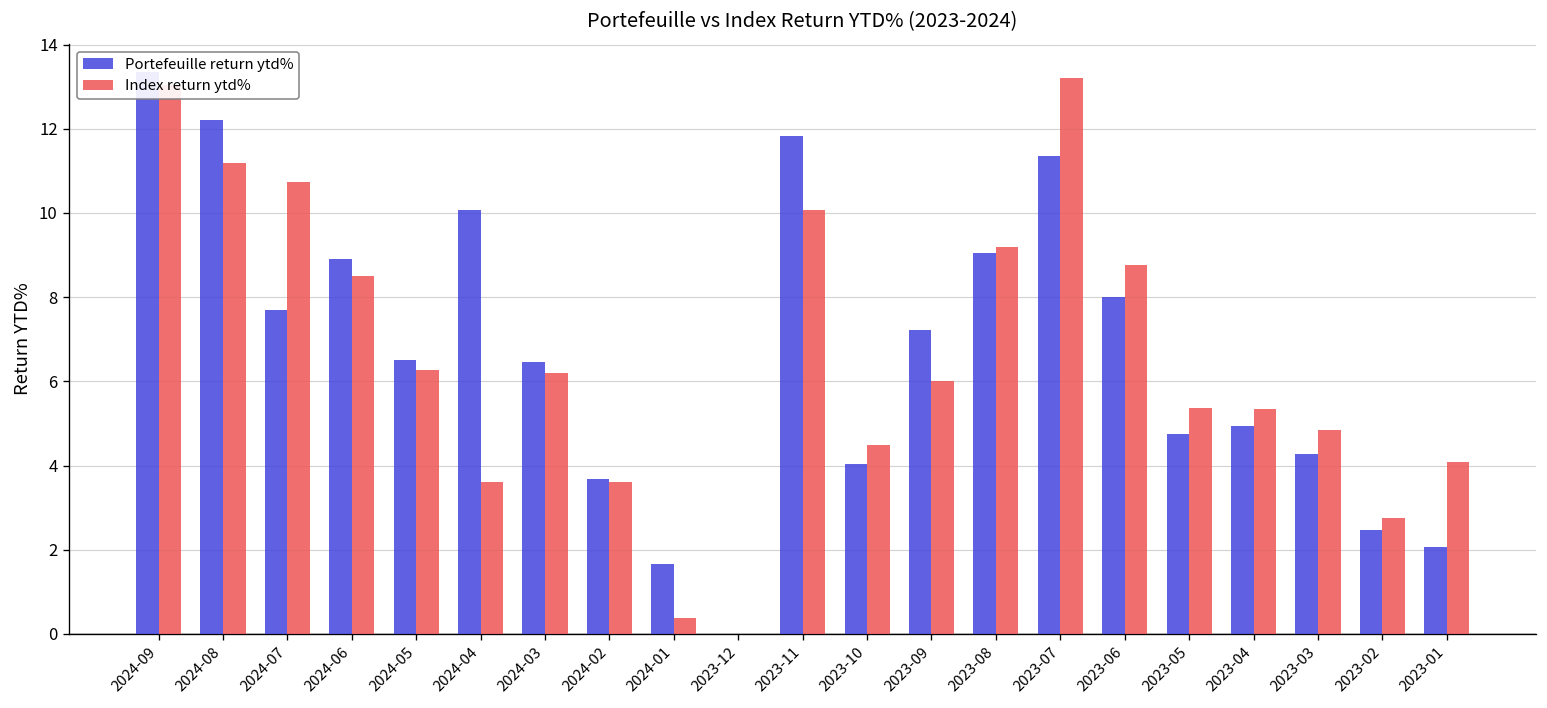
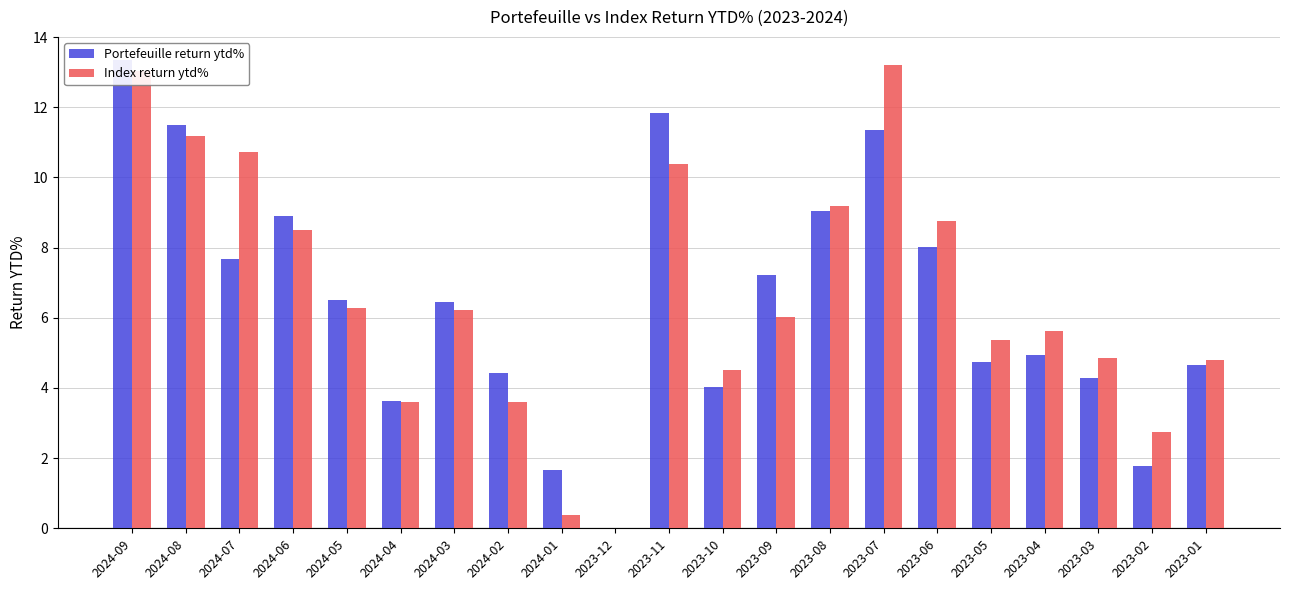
  {
    "Portefeuille return ytd%": {
-     "2024-08": 12.2,
+     "2024-08": 11.5,
      "2024-07": 7.7,
      "2024-06": 8.9,
      "2024-05": 6.5,
-     "2024-04": 10.1,
+     "2024-04": 3.6,
      "2024-03": 6.5,
-     "2024-02": 3.7,
+     "2024-02": 4.4,
      "2024-01": 1.7,
      "2023-12": 0.0,
      "2023-11": 11.8,
      "2023-10": 4.0,
      "2023-09": 7.2,
      "2023-08": 9.0,
      "2023-07": 11.4,
      "2023-06": 8.0,
      "2023-05": 4.7,
      "2023-04": 5.0,
      "2023-03": 4.3,
-     "2023-02": 2.5,
-     "2023-01": 2.1
+     "2023-02": 1.8,
+     "2023-01": 4.7
    },
    "Index return ytd%": {
      "2024-08": 11.2,
      "2024-07": 10.7,
      "2024-06": 8.5,
      "2024-05": 6.3,
      "2024-04": 3.6,
      "2024-03": 6.2,
      "2024-02": 3.6,
      "2024-01": 0.4,
      "2023-12": 0.0,
-     "2023-11": 10.1,
+     "2023-11": 10.4,
      "2023-10": 4.5,
      "2023-09": 6.0,
      "2023-08": 9.2,
      "2023-07": 13.2,
      "2023-06": 8.8,
      "2023-05": 5.4,
-     "2023-04": 5.4,
+     "2023-04": 5.6,
      "2023-03": 4.9,
      "2023-02": 2.8,
-     "2023-01": 4.1
+     "2023-01": 4.8
    }
  }
